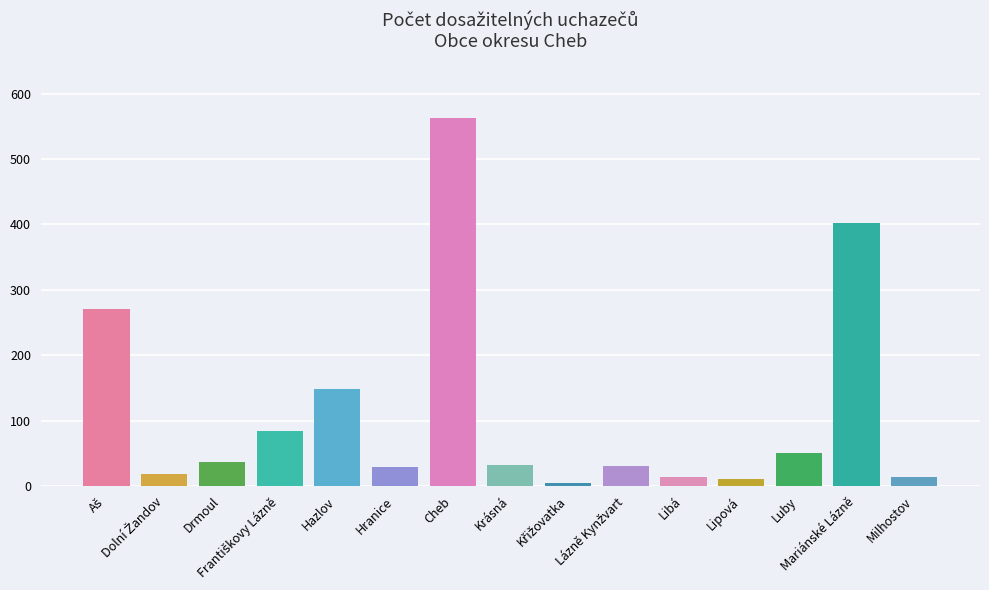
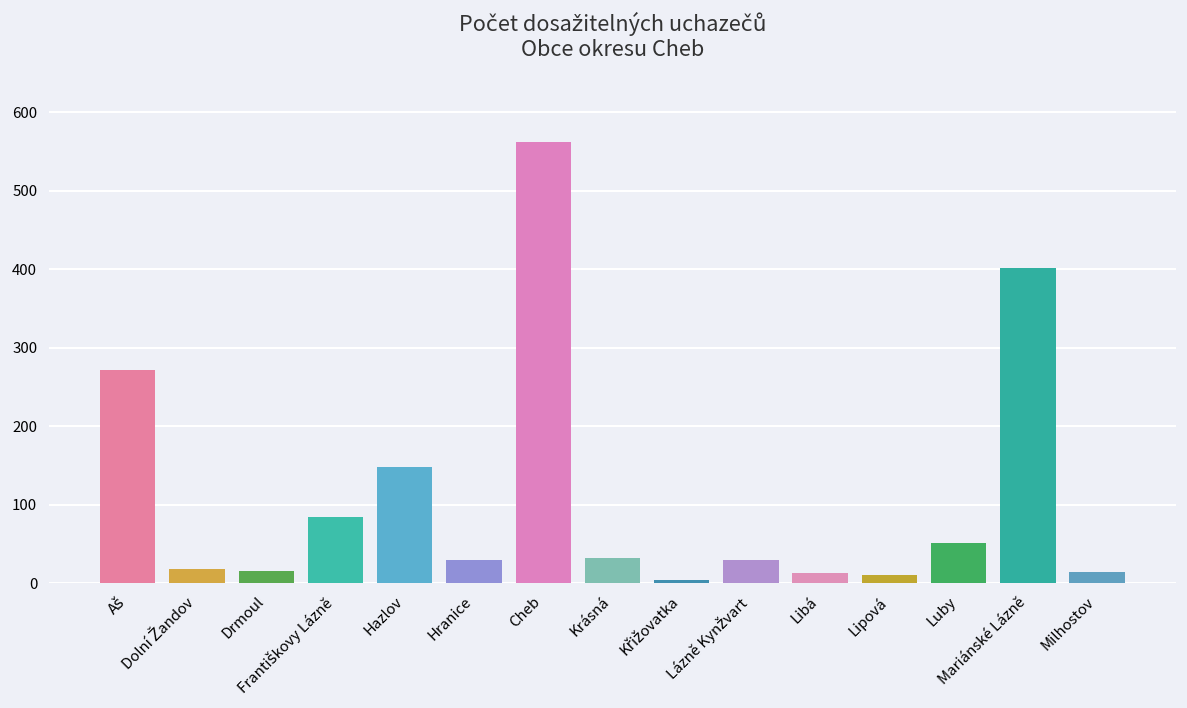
  {
    "Aš": 270,
    "Dolní Žandov": 20,
-   "Drmoul": 40,
+   "Drmoul": 20,
    "Františkovy Lázně": 80,
    "Hazlov": 150,
    "Hranice": 30,
    "Cheb": 560,
    "Krásná": 30,
    "Křižovatka": 0,
    "Lázně Kynžvart": 30,
    "Libá": 10,
    "Lipová": 10,
    "Luby": 50,
    "Mariánské Lázně": 400,
    "Milhostov": 10
  }
